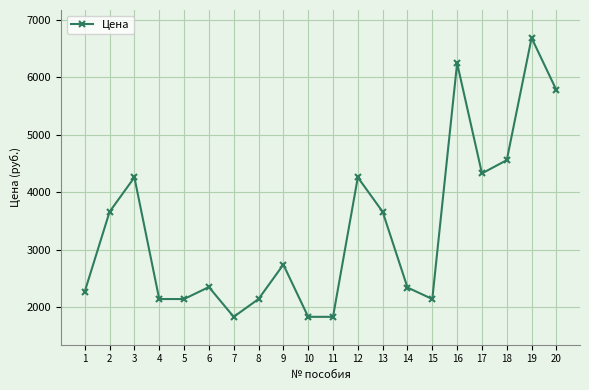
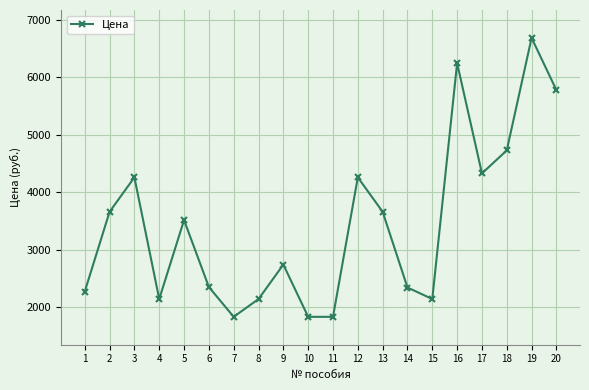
  {
    "1": 2300,
    "2": 3700,
    "3": 4300,
    "4": 2100,
-   "5": 2100,
+   "5": 3500,
    "6": 2300,
    "7": 1800,
    "8": 2100,
    "9": 2700,
    "10": 1800,
    "11": 1800,
    "12": 4300,
    "13": 3700,
    "14": 2300,
    "15": 2100,
    "16": 6300,
    "17": 4300,
-   "18": 4600,
+   "18": 4700,
    "19": 6700,
    "20": 5800
  }
